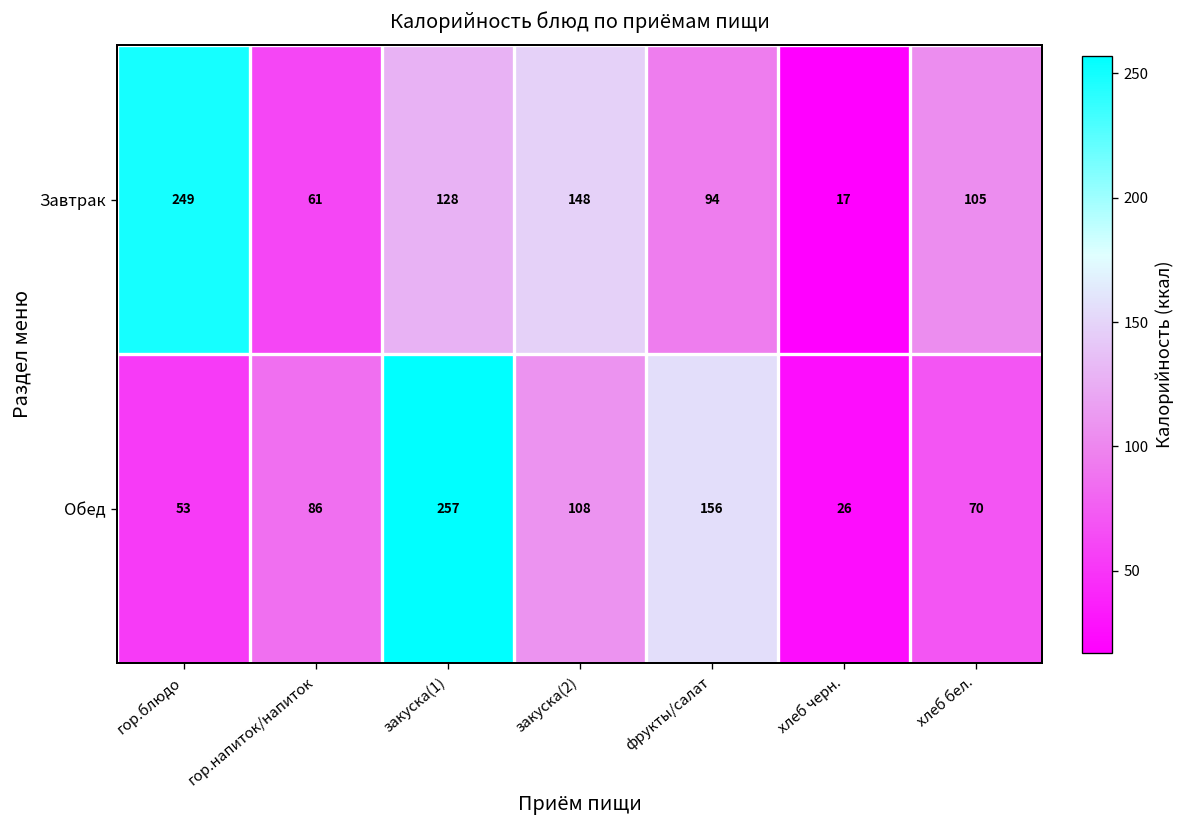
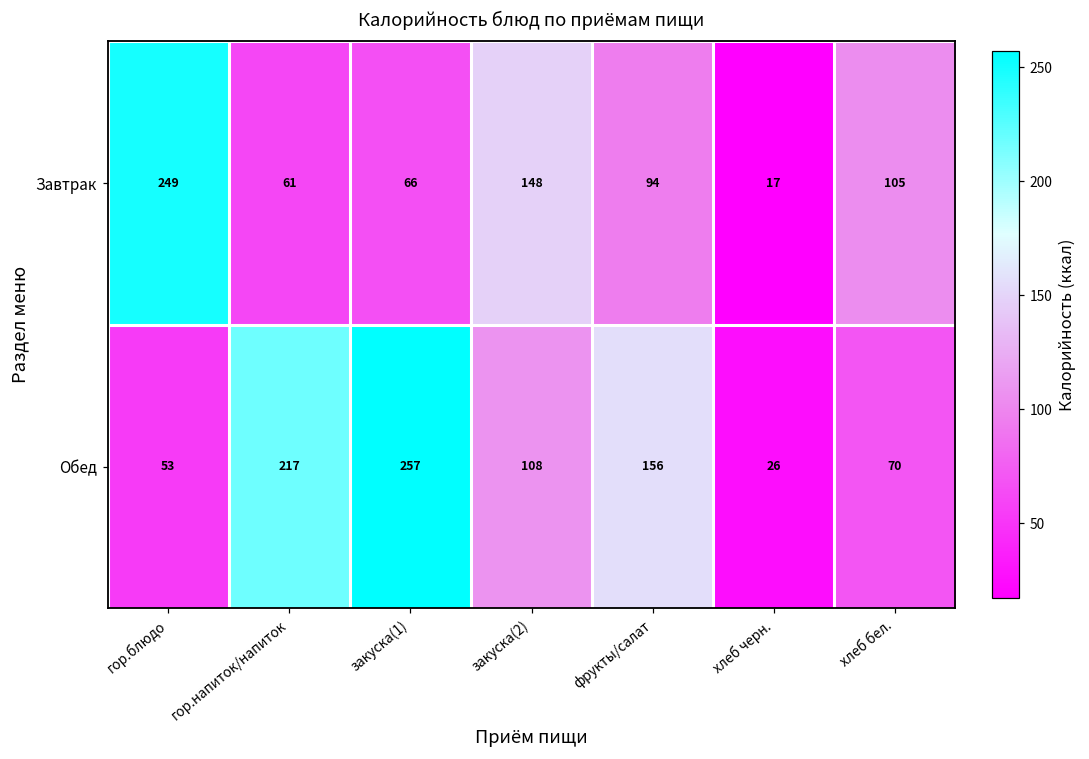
  {
    "Завтрак": {
      "гор.блюдо": 249,
      "гор.напиток/напиток": 61,
-     "закуска(1)": 128,
+     "закуска(1)": 66,
      "закуска(2)": 148,
      "фрукты/салат": 94,
      "хлеб черн.": 17,
      "хлеб бел.": 105
    },
    "Обед": {
      "гор.блюдо": 53,
-     "гор.напиток/напиток": 86,
+     "гор.напиток/напиток": 217,
      "закуска(1)": 257,
      "закуска(2)": 108,
      "фрукты/салат": 156,
      "хлеб черн.": 26,
      "хлеб бел.": 70
    }
  }
